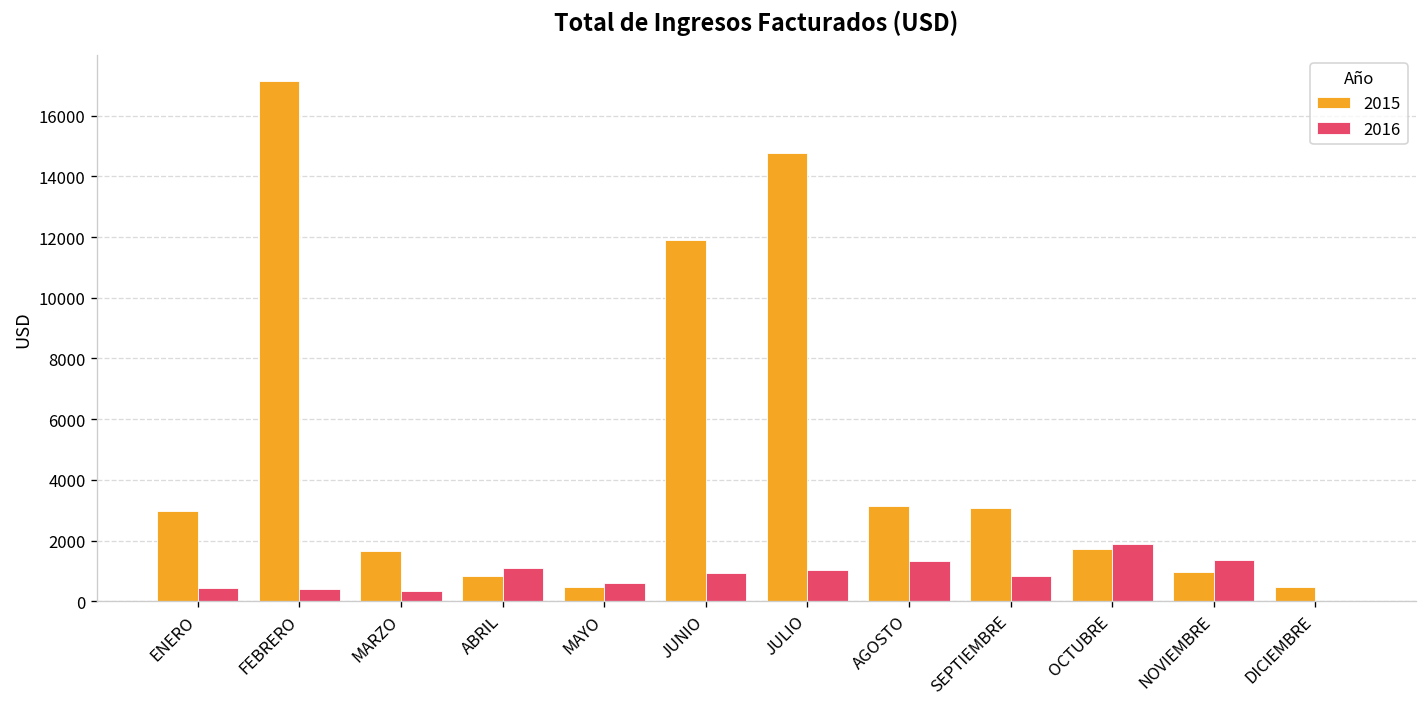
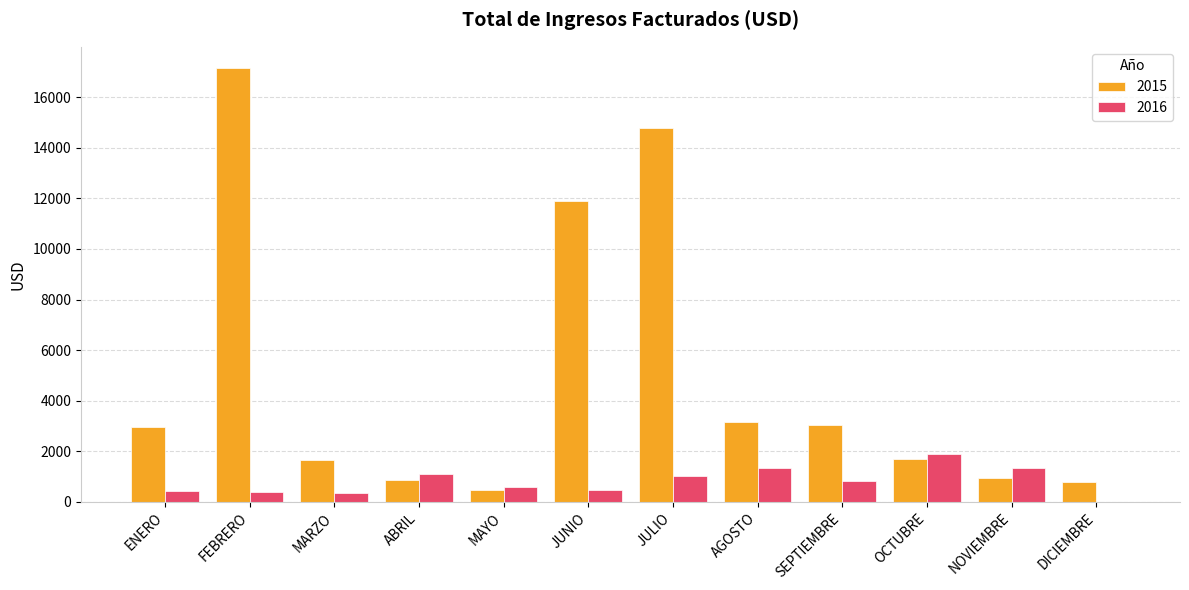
  {
    "2015": {
      "ENERO": 3000,
      "FEBRERO": 17100,
      "MARZO": 1600,
      "ABRIL": 800,
      "MAYO": 500,
      "JUNIO": 11900,
      "JULIO": 14800,
      "AGOSTO": 3200,
      "SEPTIEMBRE": 3100,
      "OCTUBRE": 1700,
      "NOVIEMBRE": 1000,
-     "DICIEMBRE": 500
+     "DICIEMBRE": 800
    },
    "2016": {
      "ENERO": 400,
      "FEBRERO": 400,
      "MARZO": 300,
      "ABRIL": 1100,
      "MAYO": 600,
-     "JUNIO": 900,
+     "JUNIO": 500,
      "JULIO": 1000,
      "AGOSTO": 1300,
      "SEPTIEMBRE": 800,
      "OCTUBRE": 1900,
      "NOVIEMBRE": 1300,
      "DICIEMBRE": 0
    }
  }
